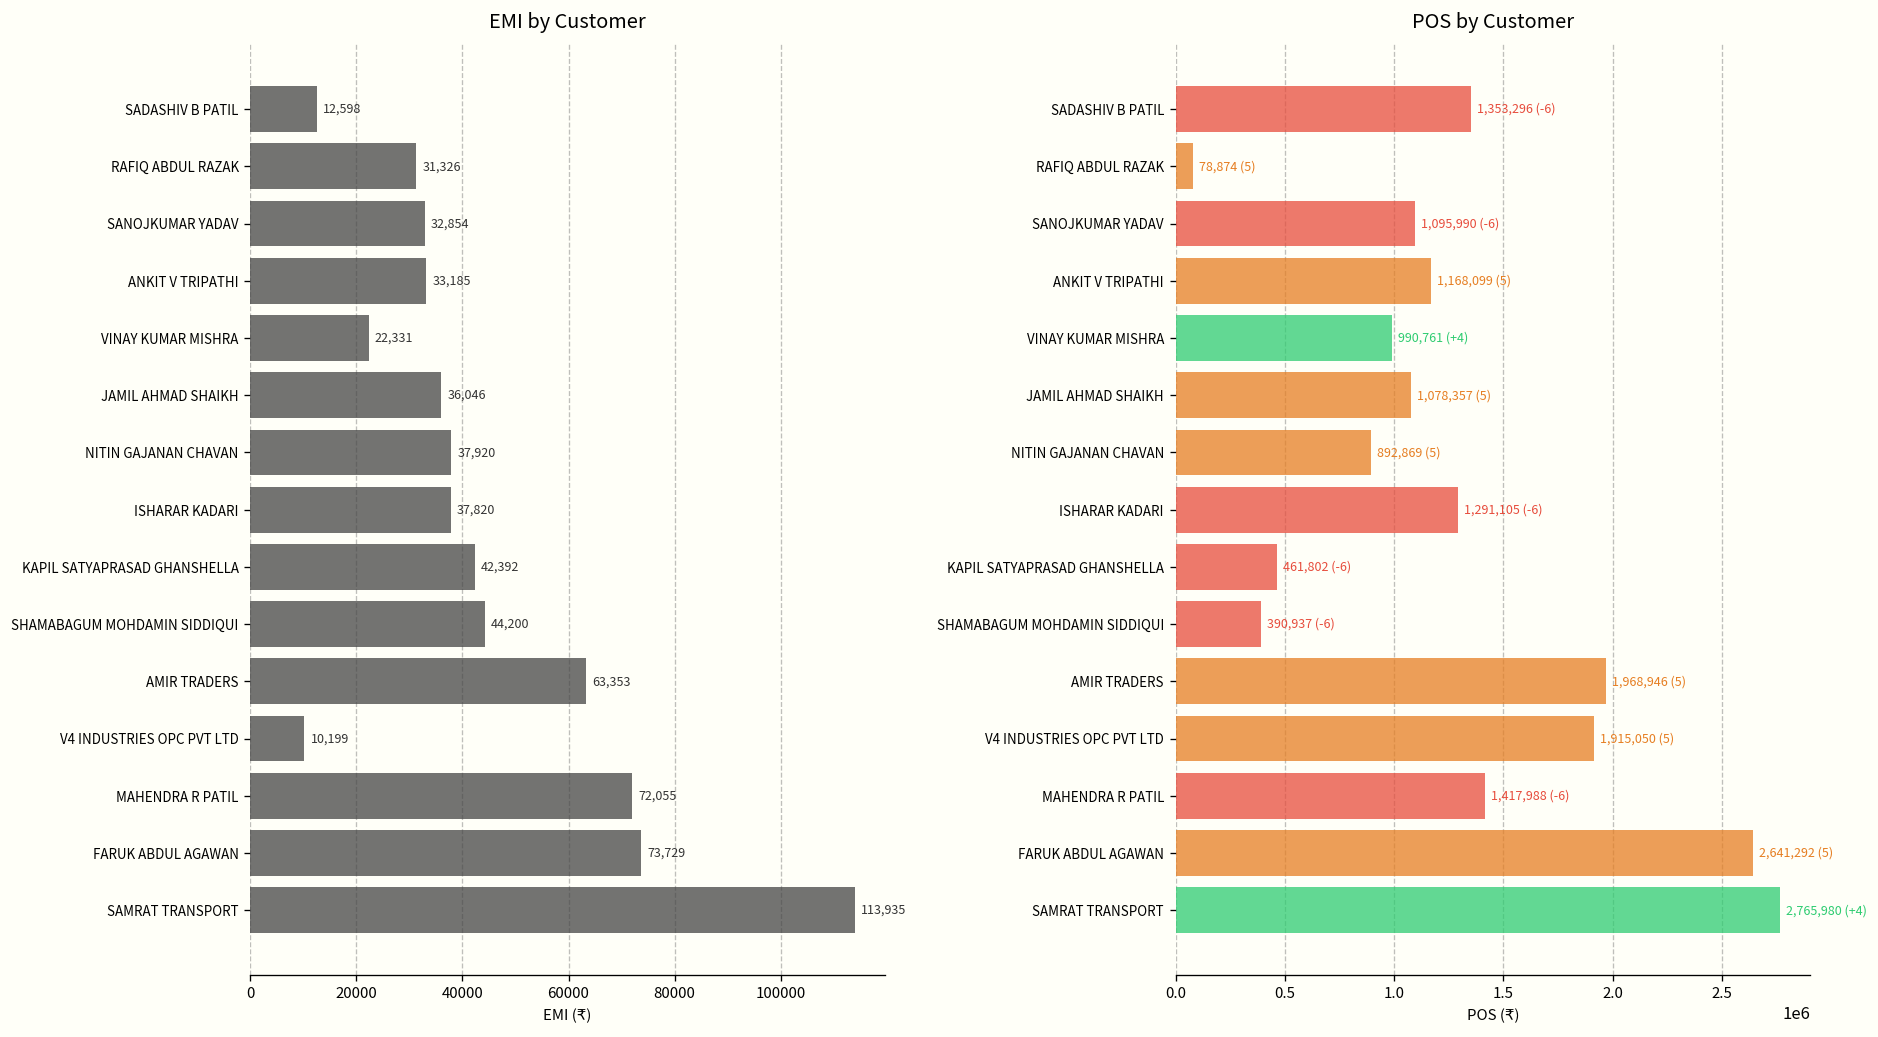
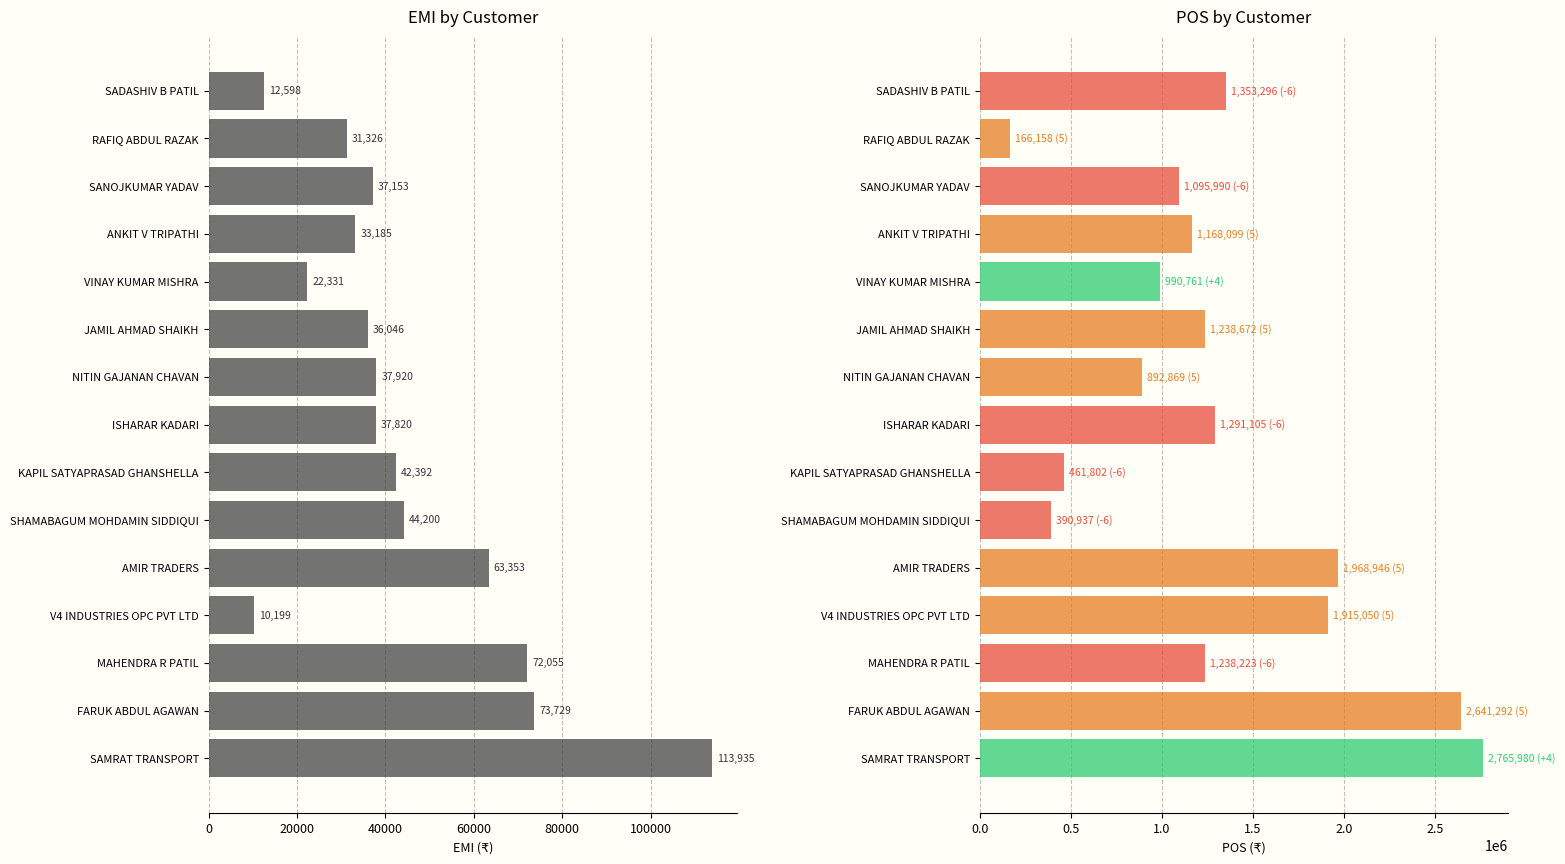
  {
    "EMI by Customer": {
      "SADASHIV B PATIL": "12,598",
      "RAFIQ ABDUL RAZAK": "31,326",
-     "SANOJKUMAR YADAV": "32,854",
+     "SANOJKUMAR YADAV": "37,153",
      "ANKIT V TRIPATHI": "33,185",
      "VINAY KUMAR MISHRA": "22,331",
      "JAMIL AHMAD SHAIKH": "36,046",
      "NITIN GAJANAN CHAVAN": "37,920",
      "ISHARAR KADARI": "37,820",
      "KAPIL SATYAPRASAD GHANSHELLA": "42,392",
      "SHAMABAGUM MOHDAMIN SIDDIQUI": "44,200",
      "AMIR TRADERS": "63,353",
      "V4 INDUSTRIES OPC PVT LTD": "10,199",
      "MAHENDRA R PATIL": "72,055",
      "FARUK ABDUL AGAWAN": "73,729",
      "SAMRAT TRANSPORT": "113,935"
    },
    "POS by Customer": {
      "SADASHIV B PATIL": "1,353,296",
-     "RAFIQ ABDUL RAZAK": "78,874",
+     "RAFIQ ABDUL RAZAK": "166,158",
      "SANOJKUMAR YADAV": "1,095,990",
      "ANKIT V TRIPATHI": "1,168,099",
      "VINAY KUMAR MISHRA": "990,761",
-     "JAMIL AHMAD SHAIKH": "1,078,357",
+     "JAMIL AHMAD SHAIKH": "1,238,672",
      "NITIN GAJANAN CHAVAN": "892,869",
      "ISHARAR KADARI": "1,291,105",
      "KAPIL SATYAPRASAD GHANSHELLA": "461,802",
      "SHAMABAGUM MOHDAMIN SIDDIQUI": "390,937",
      "AMIR TRADERS": "1,968,946",
      "V4 INDUSTRIES OPC PVT LTD": "1,915,050",
-     "MAHENDRA R PATIL": "1,417,988",
+     "MAHENDRA R PATIL": "1,238,223",
      "FARUK ABDUL AGAWAN": "2,641,292",
      "SAMRAT TRANSPORT": "2,765,980"
    }
  }
